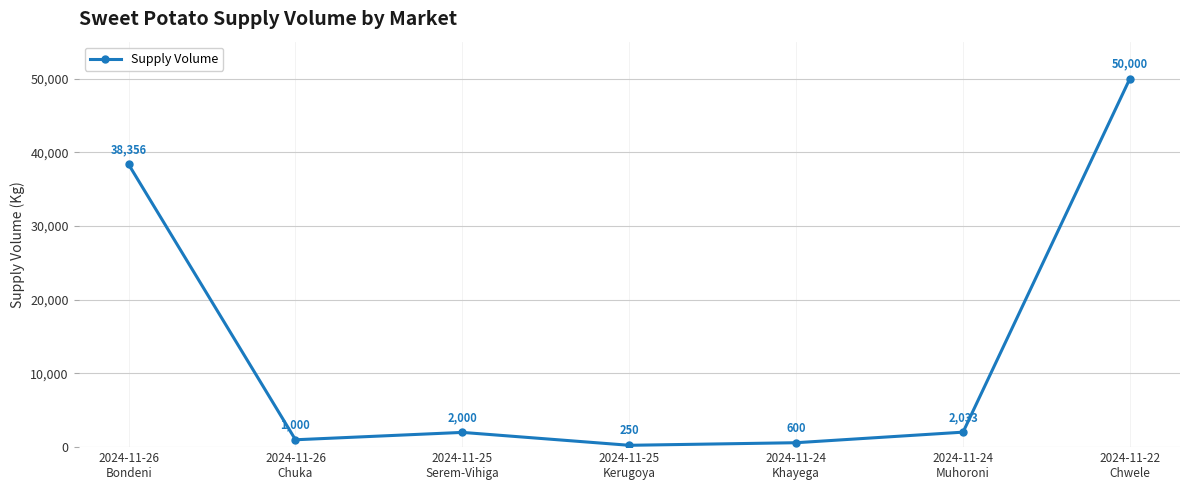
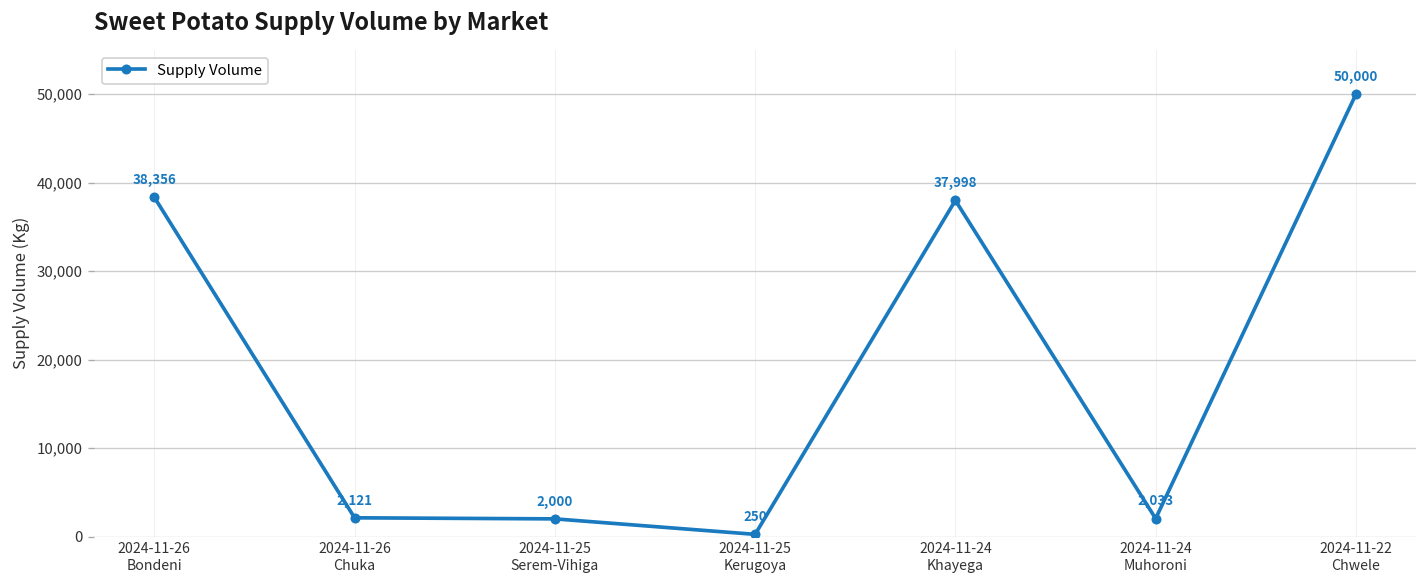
  {
    "2024-11-26 Bondeni": "38,356",
-   "2024-11-26 Chuka": "1,000",
+   "2024-11-26 Chuka": "2,121",
    "2024-11-25 Serem-Vihiga": "2,000",
    "2024-11-25 Kerugoya": "250",
-   "2024-11-24 Khayega": "600",
+   "2024-11-24 Khayega": "37,998",
    "2024-11-24 Muhoroni": "2,033",
    "2024-11-22 Chwele": "50,000"
  }
